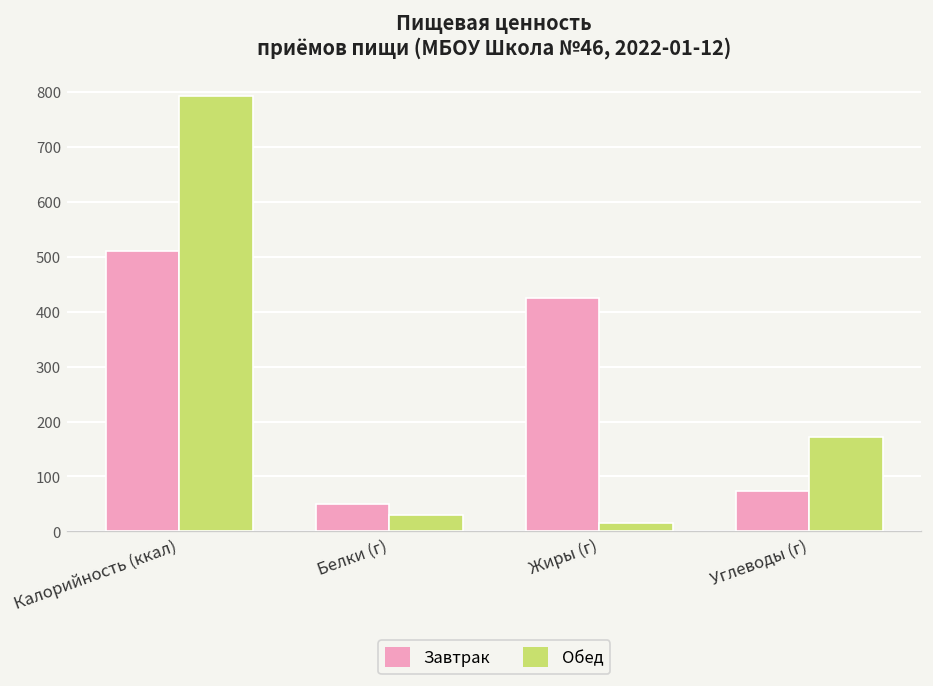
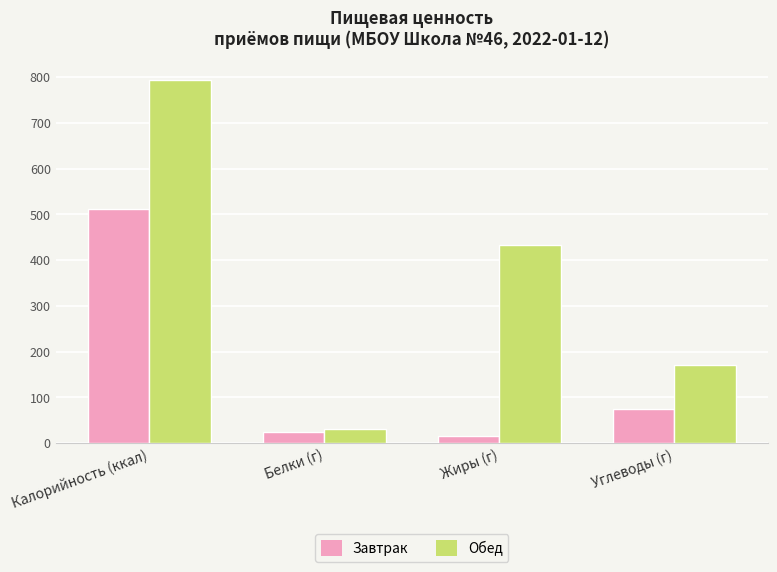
  {
    "Завтрак": {
      "Калорийность (ккал)": 510,
-     "Белки (г)": 50,
-     "Жиры (г)": 430,
+     "Белки (г)": 20,
+     "Жиры (г)": 20,
      "Углеводы (г)": 70
    },
    "Обед": {
      "Калорийность (ккал)": 790,
      "Белки (г)": 30,
-     "Жиры (г)": 10,
+     "Жиры (г)": 430,
      "Углеводы (г)": 170
    }
  }
